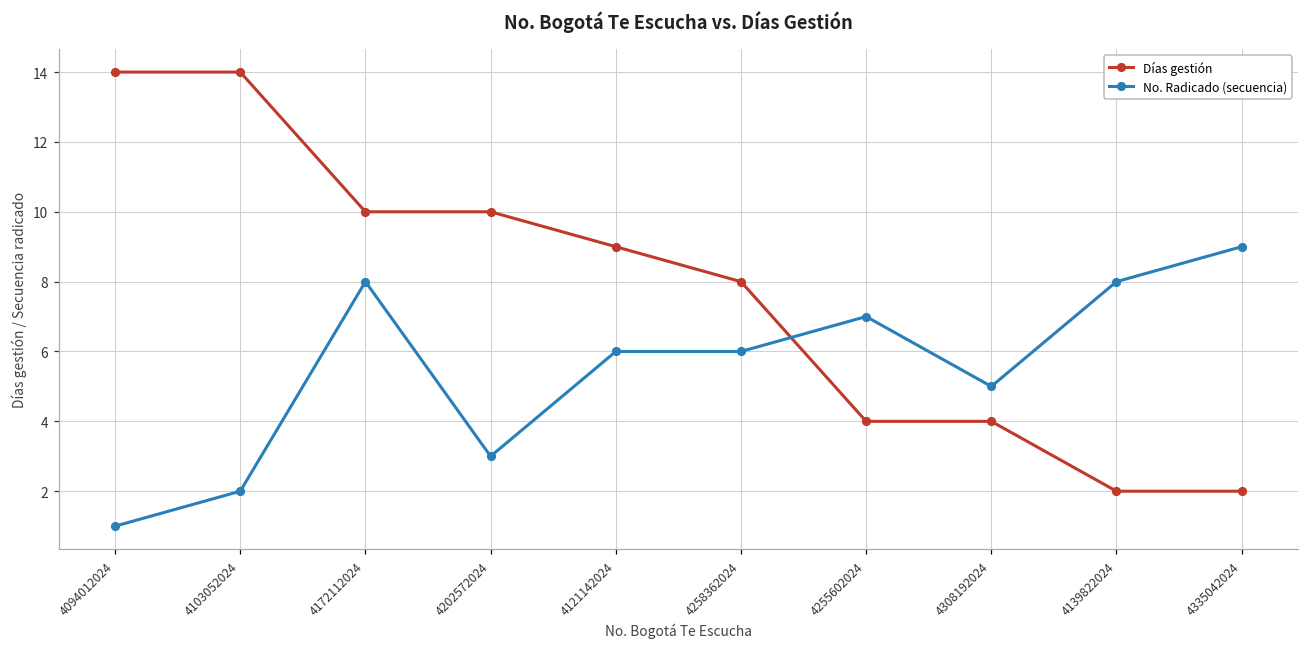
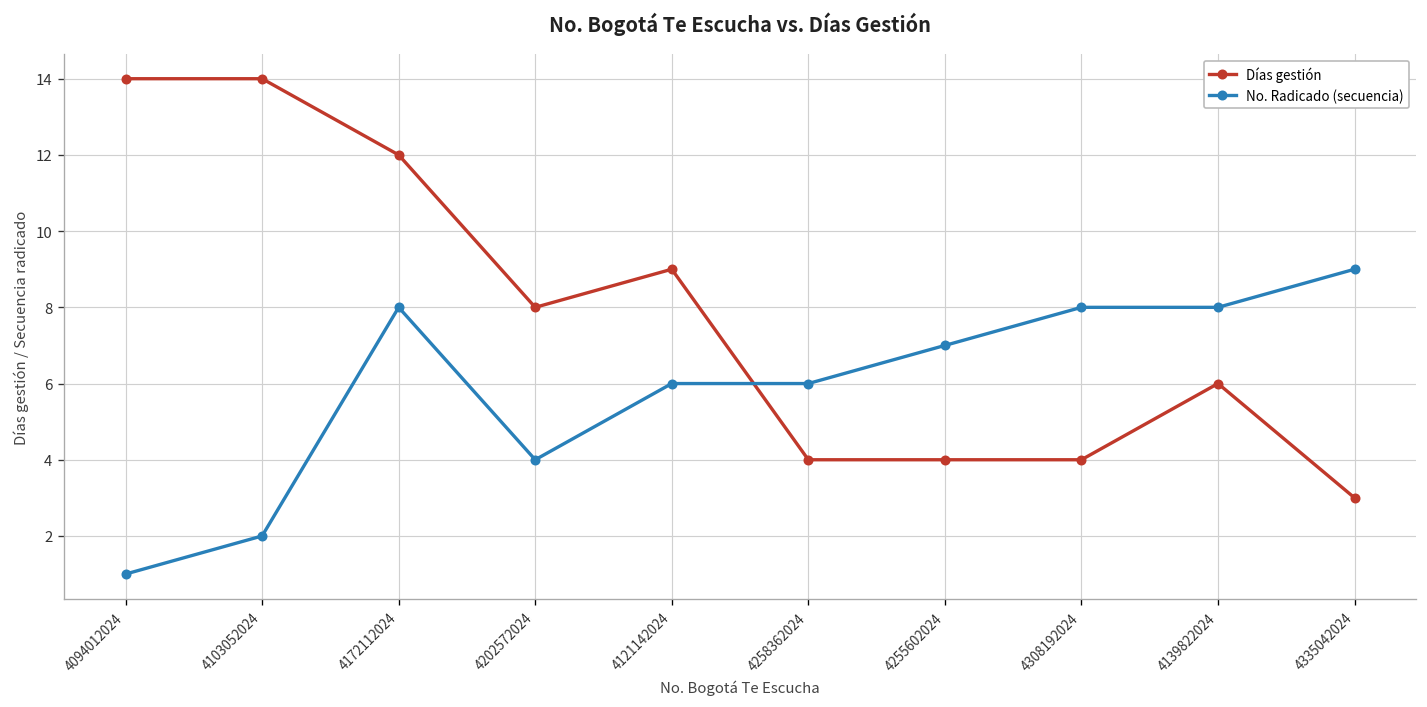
  {
    "Días gestión": {
      "4094012024": 14,
      "4103052024": 14,
-     "4172112024": 10,
-     "4202572024": 10,
+     "4172112024": 12,
+     "4202572024": 8,
      "4121142024": 9,
-     "4258362024": 8,
+     "4258362024": 4,
      "4255602024": 4,
      "4308192024": 4,
-     "4139822024": 2,
-     "4335042024": 2
+     "4139822024": 6,
+     "4335042024": 3
    },
    "No. Radicado (secuencia)": {
      "4094012024": 1,
      "4103052024": 2,
      "4172112024": 8,
-     "4202572024": 3,
+     "4202572024": 4,
      "4121142024": 6,
      "4258362024": 6,
      "4255602024": 7,
-     "4308192024": 5,
+     "4308192024": 8,
      "4139822024": 8,
      "4335042024": 9
    }
  }
